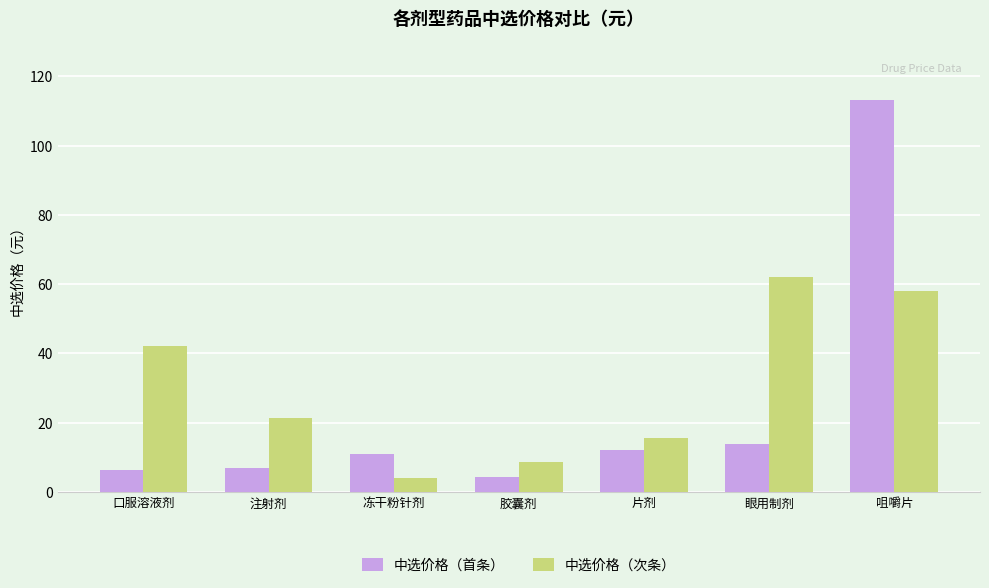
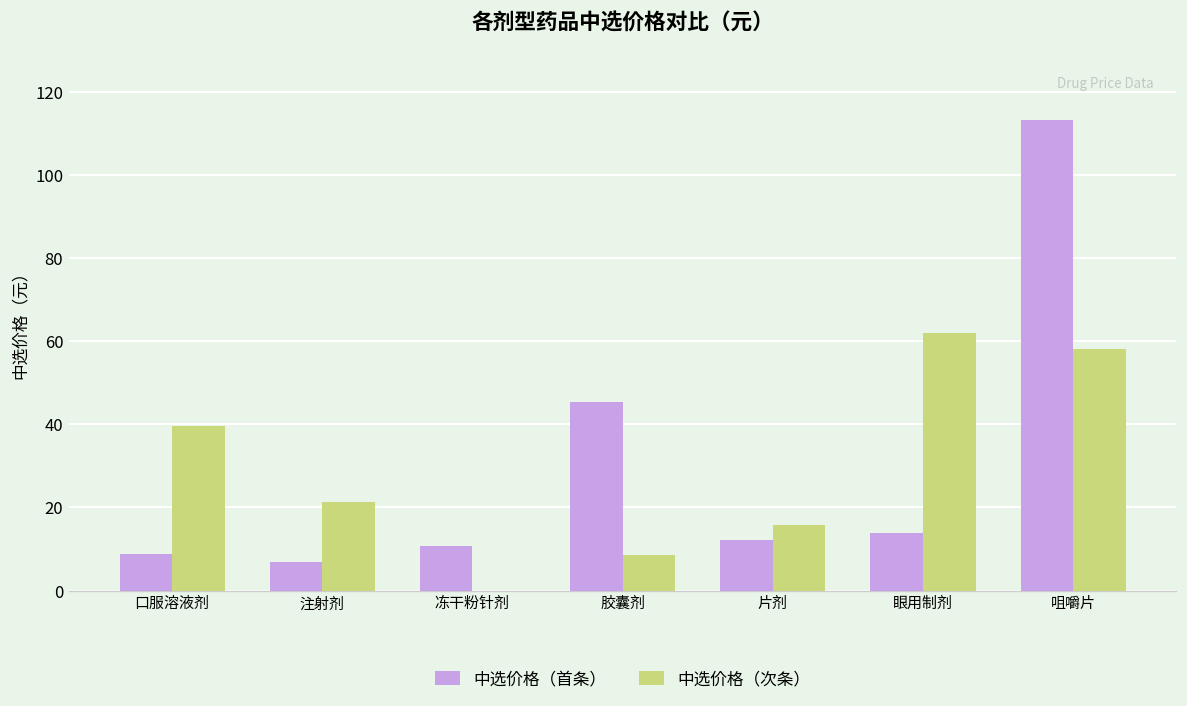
  {
    "中选价格（首条）": {
-     "口服溶液剂": 6,
+     "口服溶液剂": 9,
      "注射剂": 7,
      "冻干粉针剂": 11,
-     "胶囊剂": 4,
+     "胶囊剂": 45,
      "片剂": 12,
      "眼用制剂": 14,
      "咀嚼片": 113
    },
    "中选价格（次条）": {
-     "口服溶液剂": 42,
+     "口服溶液剂": 40,
      "注射剂": 21,
-     "冻干粉针剂": 4,
+     "冻干粉针剂": 0,
      "胶囊剂": 9,
      "片剂": 16,
      "眼用制剂": 62,
      "咀嚼片": 58
    }
  }
